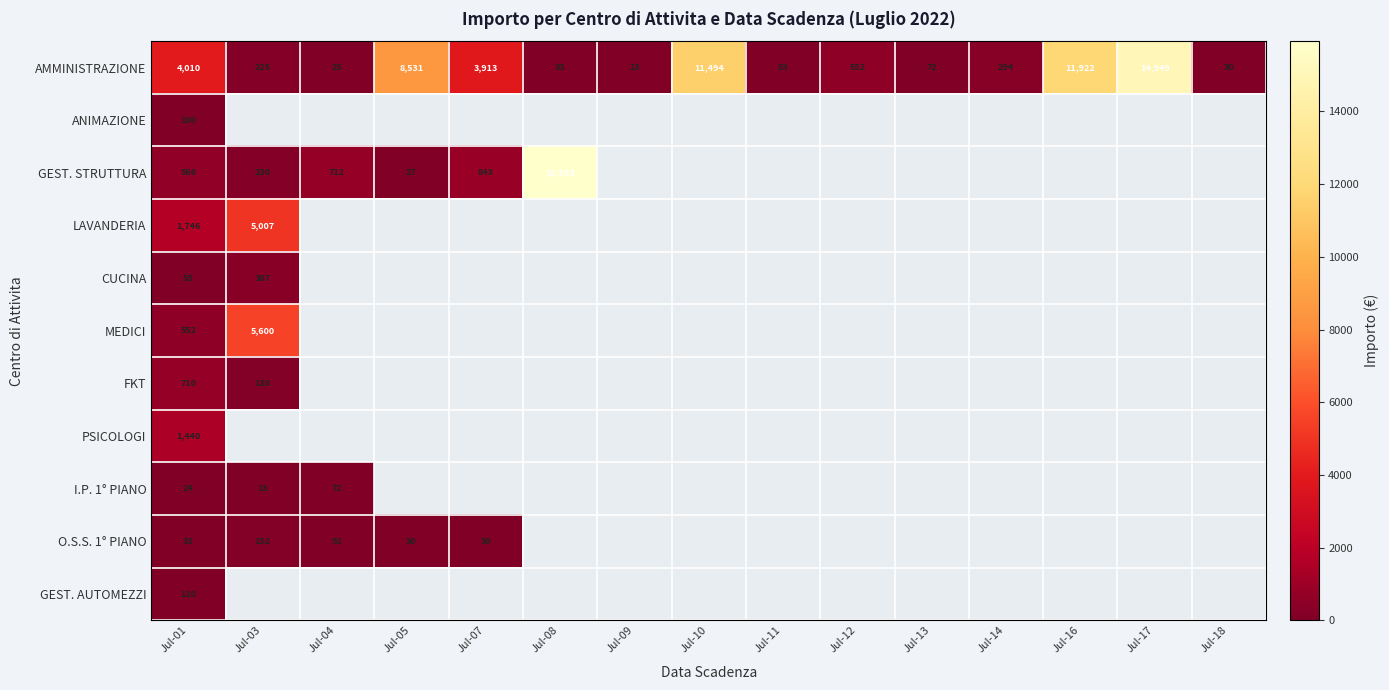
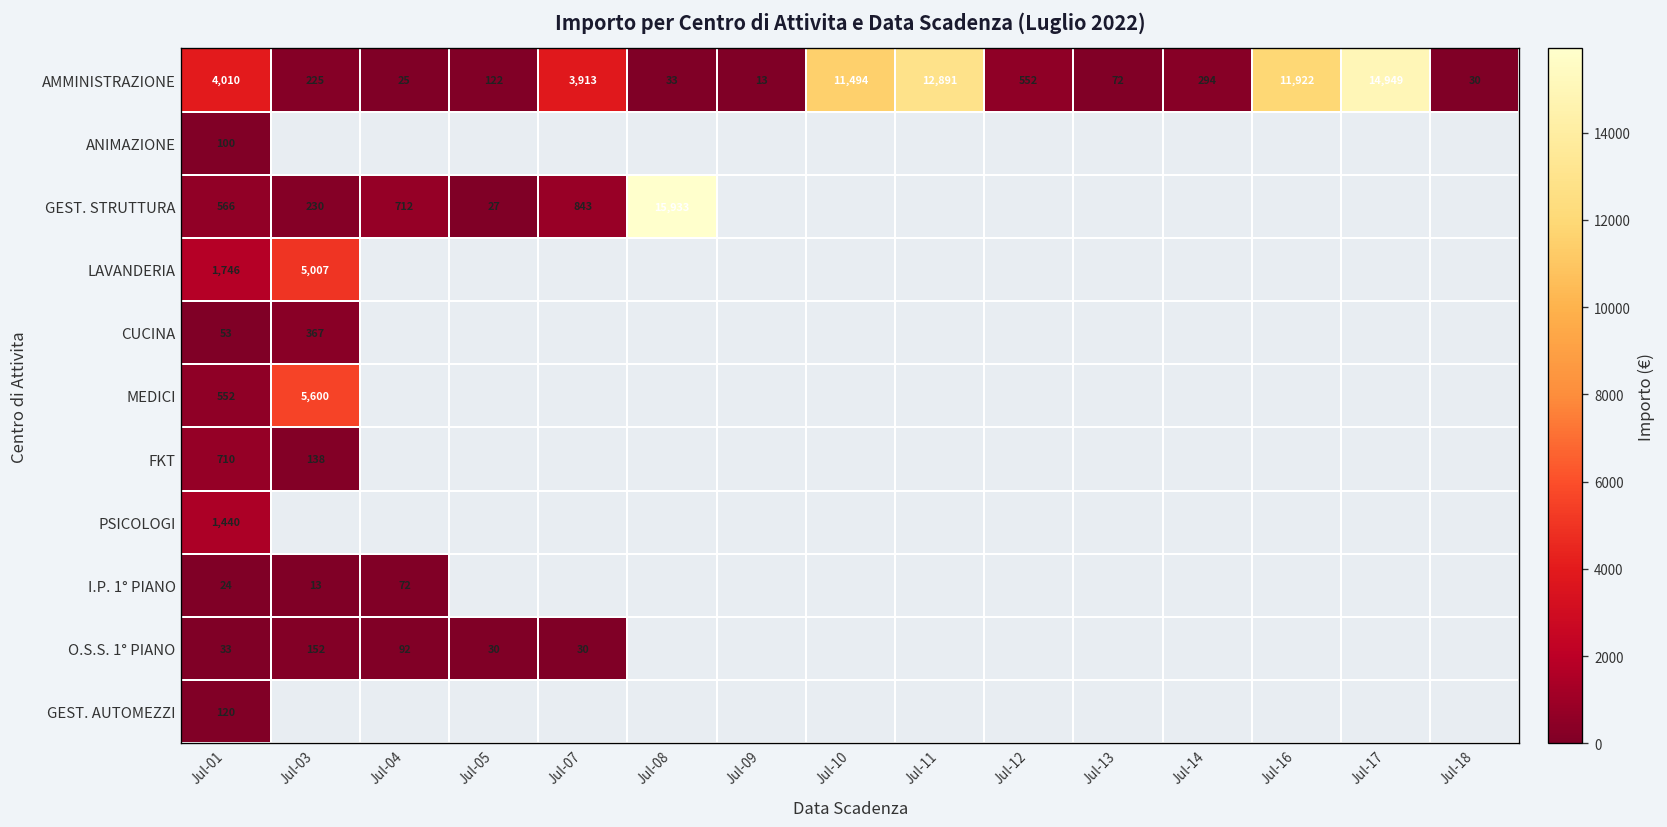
  {
    "AMMINISTRAZIONE": {
      "Jul-01": "4,010",
      "Jul-03": "225",
      "Jul-04": "25",
-     "Jul-05": "8,531",
+     "Jul-05": "122",
      "Jul-07": "3,913",
      "Jul-08": "33",
      "Jul-09": "13",
      "Jul-10": "11,494",
-     "Jul-11": "53",
+     "Jul-11": "12,891",
      "Jul-12": "552",
      "Jul-13": "72",
      "Jul-14": "294",
      "Jul-16": "11,922",
      "Jul-17": "14,949",
      "Jul-18": "30"
    },
    "ANIMAZIONE": {
      "Jul-01": "100"
    },
    "GEST. STRUTTURA": {
      "Jul-01": "566",
      "Jul-03": "230",
      "Jul-04": "712",
      "Jul-05": "27",
      "Jul-07": "843",
      "Jul-08": "15,933"
    },
    "LAVANDERIA": {
      "Jul-01": "1,746",
      "Jul-03": "5,007"
    },
    "CUCINA": {
      "Jul-01": "53",
      "Jul-03": "367"
    },
    "MEDICI": {
      "Jul-01": "552",
      "Jul-03": "5,600"
    },
    "FKT": {
      "Jul-01": "710",
      "Jul-03": "138"
    },
    "PSICOLOGI": {
      "Jul-01": "1,440"
    },
    "I.P. 1° PIANO": {
      "Jul-01": "24",
      "Jul-03": "13",
      "Jul-04": "72"
    },
    "O.S.S. 1° PIANO": {
      "Jul-01": "33",
      "Jul-03": "152",
      "Jul-04": "92",
      "Jul-05": "30",
      "Jul-07": "30"
    },
    "GEST. AUTOMEZZI": {
      "Jul-01": "120"
    }
  }
